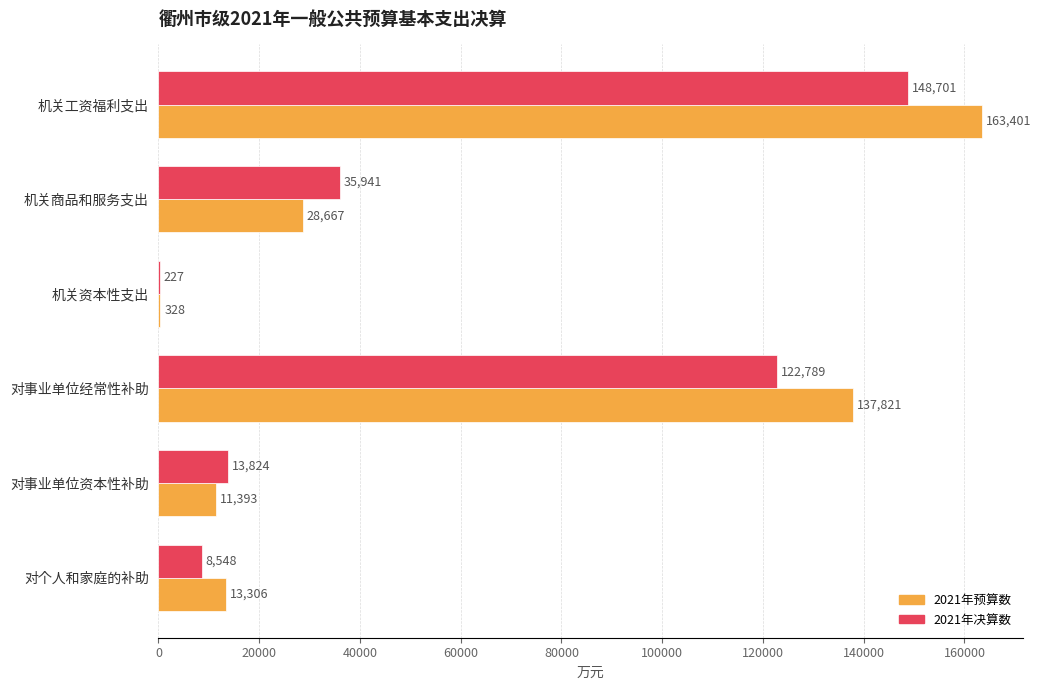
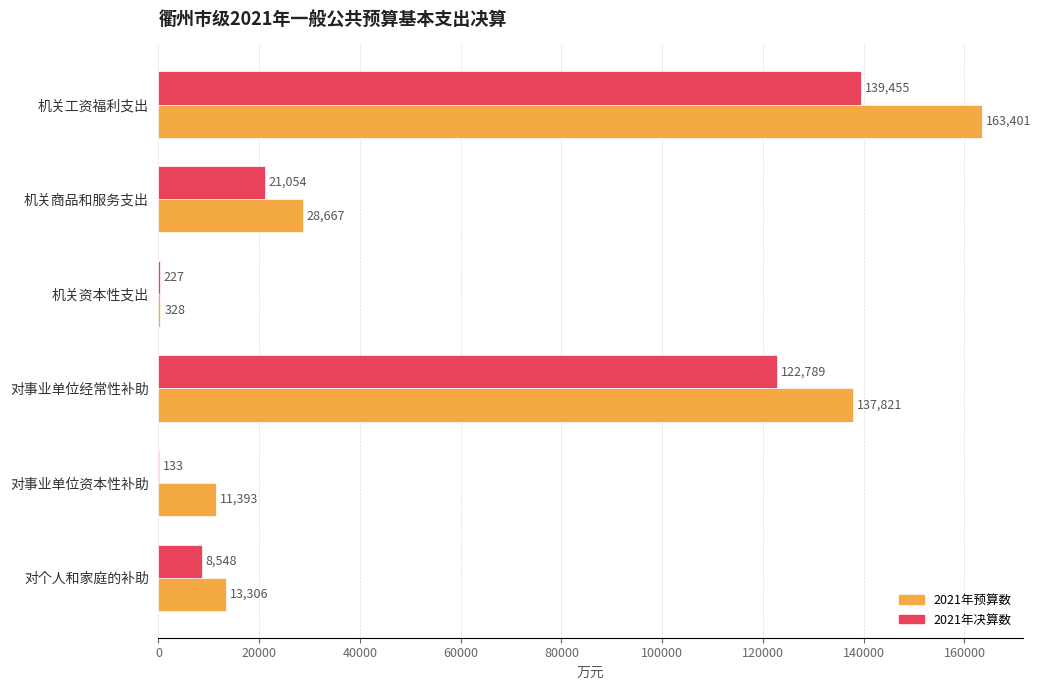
  {
    "2021年预算数": {
      "机关工资福利支出": "163,401",
      "机关商品和服务支出": "28,667",
      "机关资本性支出": "328",
      "对事业单位经常性补助": "137,821",
      "对事业单位资本性补助": "11,393",
      "对个人和家庭的补助": "13,306"
    },
    "2021年决算数": {
-     "机关工资福利支出": "148,701",
-     "机关商品和服务支出": "35,941",
+     "机关工资福利支出": "139,455",
+     "机关商品和服务支出": "21,054",
      "机关资本性支出": "227",
      "对事业单位经常性补助": "122,789",
-     "对事业单位资本性补助": "13,824",
+     "对事业单位资本性补助": "133",
      "对个人和家庭的补助": "8,548"
    }
  }
